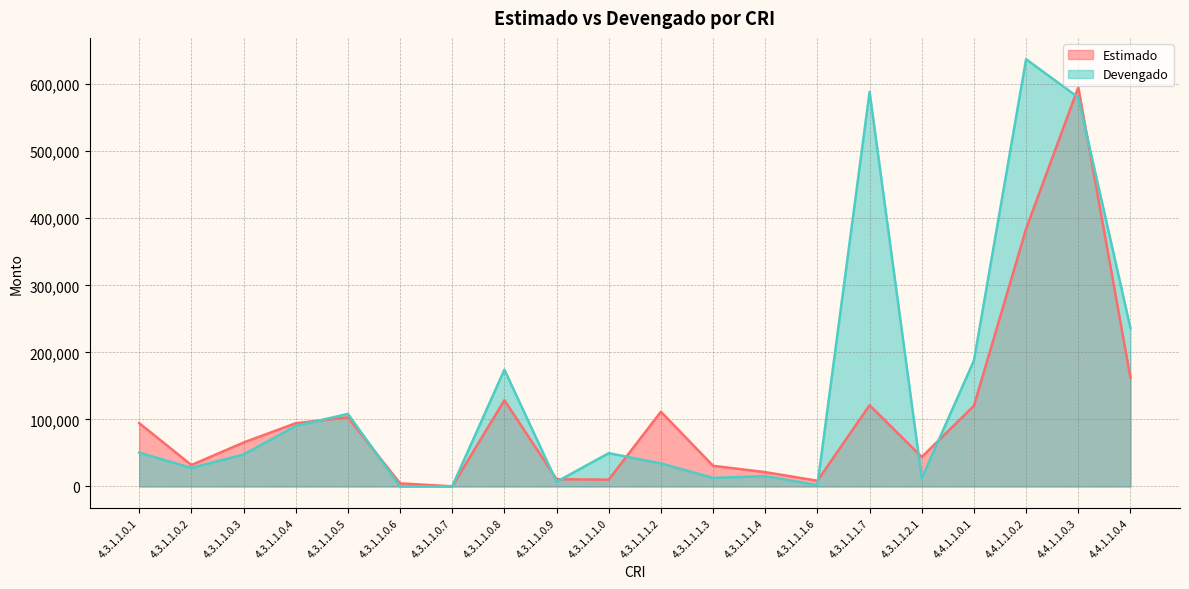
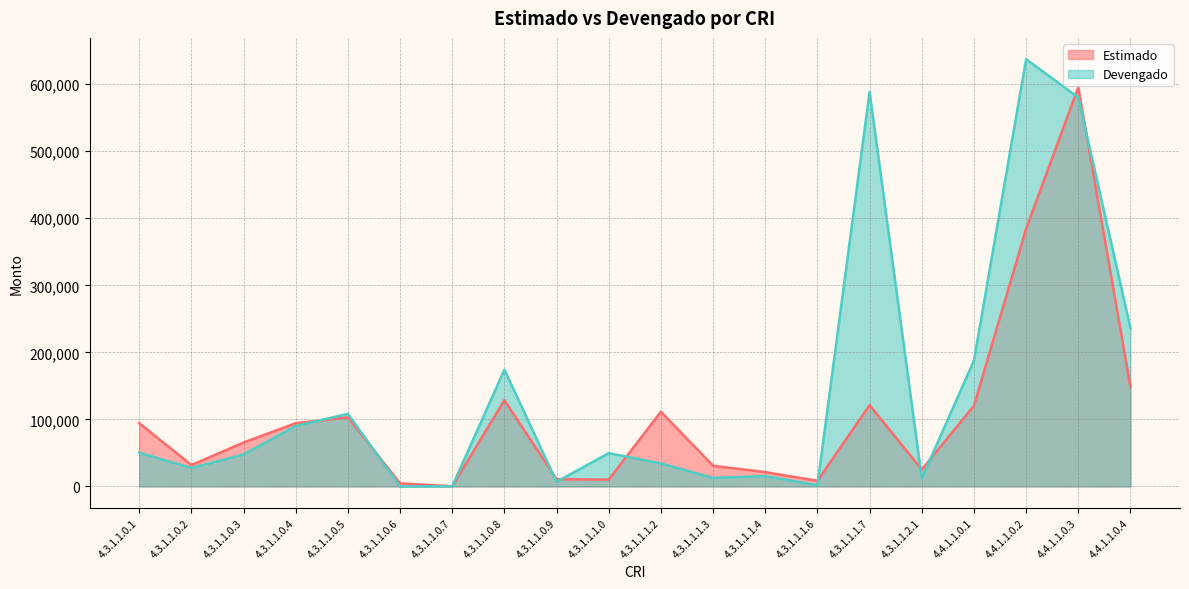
  {
    "Estimado": {
      "4.3.1.1.0.1": "90,000",
      "4.3.1.1.0.2": "30,000",
      "4.3.1.1.0.3": "70,000",
      "4.3.1.1.0.4": "90,000",
      "4.3.1.1.0.5": "100,000",
      "4.3.1.1.0.6": "0",
      "4.3.1.1.0.8": "130,000",
      "4.3.1.1.0.9": "10,000",
      "4.3.1.1.1.0": "10,000",
      "4.3.1.1.1.2": "110,000",
      "4.3.1.1.1.3": "30,000",
      "4.3.1.1.1.4": "20,000",
      "4.3.1.1.1.6": "10,000",
      "4.3.1.1.1.7": "120,000",
-     "4.3.1.1.2.1": "40,000",
+     "4.3.1.1.2.1": "30,000",
      "4.4.1.1.0.1": "120,000",
      "4.4.1.1.0.2": "380,000",
      "4.4.1.1.0.3": "600,000",
-     "4.4.1.1.0.4": "160,000"
+     "4.4.1.1.0.4": "150,000"
    },
    "Devengado": {
      "4.3.1.1.0.1": "50,000",
      "4.3.1.1.0.2": "30,000",
      "4.3.1.1.0.3": "50,000",
      "4.3.1.1.0.4": "90,000",
      "4.3.1.1.0.5": "110,000",
      "4.3.1.1.0.6": "0",
      "4.3.1.1.0.8": "170,000",
      "4.3.1.1.0.9": "10,000",
      "4.3.1.1.1.0": "50,000",
      "4.3.1.1.1.2": "30,000",
      "4.3.1.1.1.3": "10,000",
      "4.3.1.1.1.4": "20,000",
      "4.3.1.1.1.6": "0",
      "4.3.1.1.1.7": "590,000",
      "4.3.1.1.2.1": "10,000",
      "4.4.1.1.0.1": "190,000",
      "4.4.1.1.0.2": "640,000",
      "4.4.1.1.0.3": "580,000",
      "4.4.1.1.0.4": "240,000"
    }
  }
